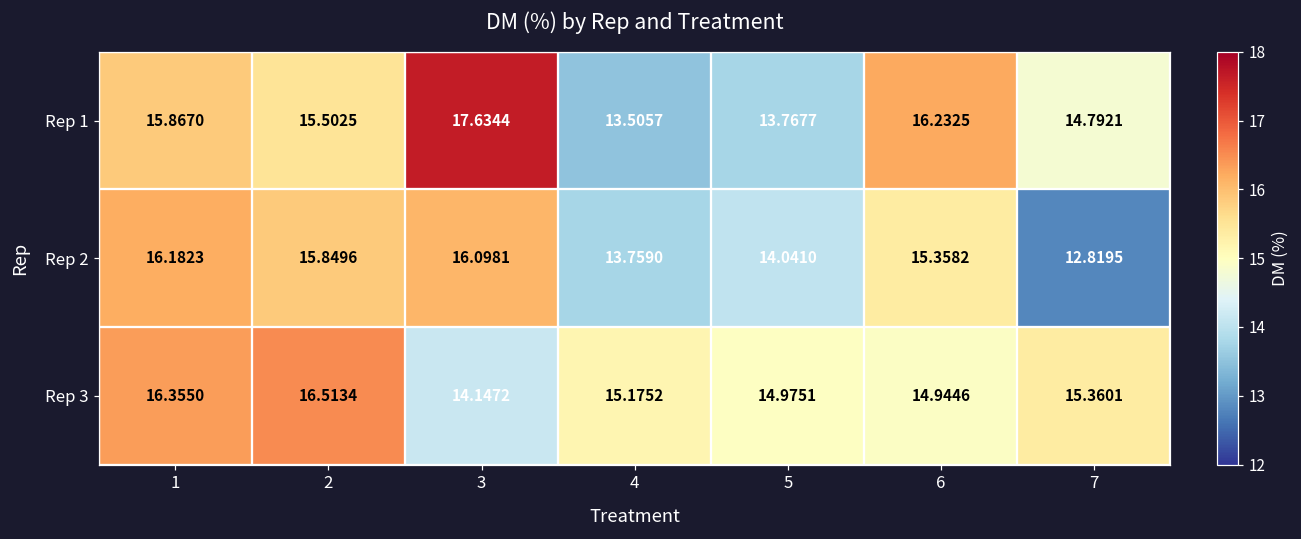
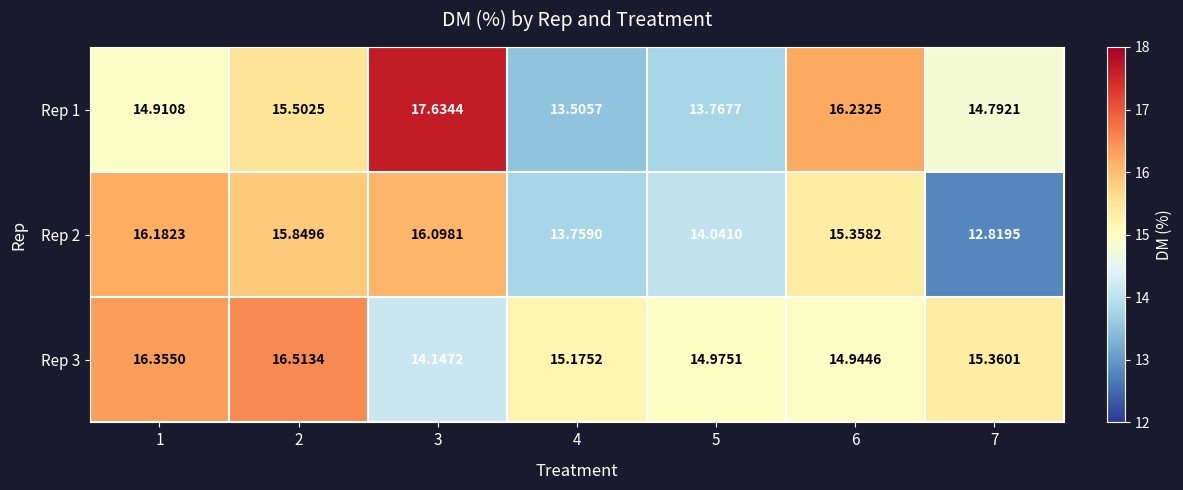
  {
    "Rep 1": {
-     "1": 15.8670,
+     "1": 14.9108,
      "2": 15.5025,
      "3": 17.6344,
      "4": 13.5057,
      "5": 13.7677,
      "6": 16.2325,
      "7": 14.7921
    },
    "Rep 2": {
      "1": 16.1823,
      "2": 15.8496,
      "3": 16.0981,
      "4": 13.7590,
      "5": 14.0410,
      "6": 15.3582,
      "7": 12.8195
    },
    "Rep 3": {
      "1": 16.3550,
      "2": 16.5134,
      "3": 14.1472,
      "4": 15.1752,
      "5": 14.9751,
      "6": 14.9446,
      "7": 15.3601
    }
  }
